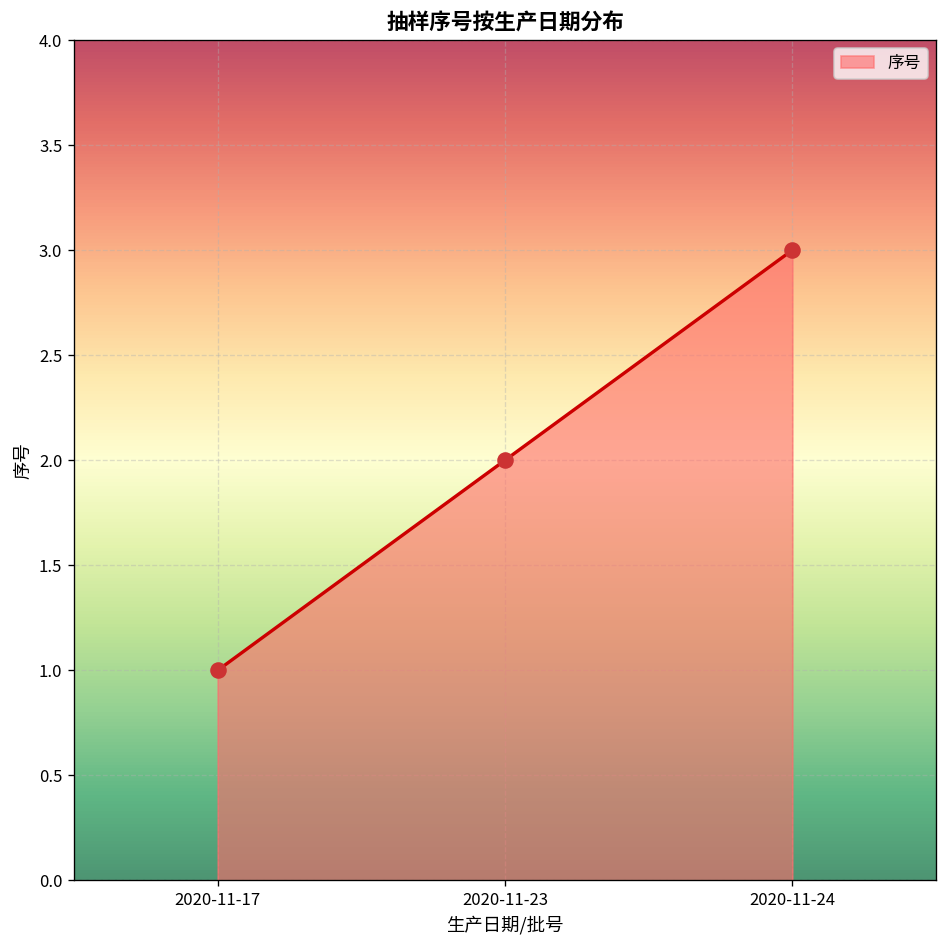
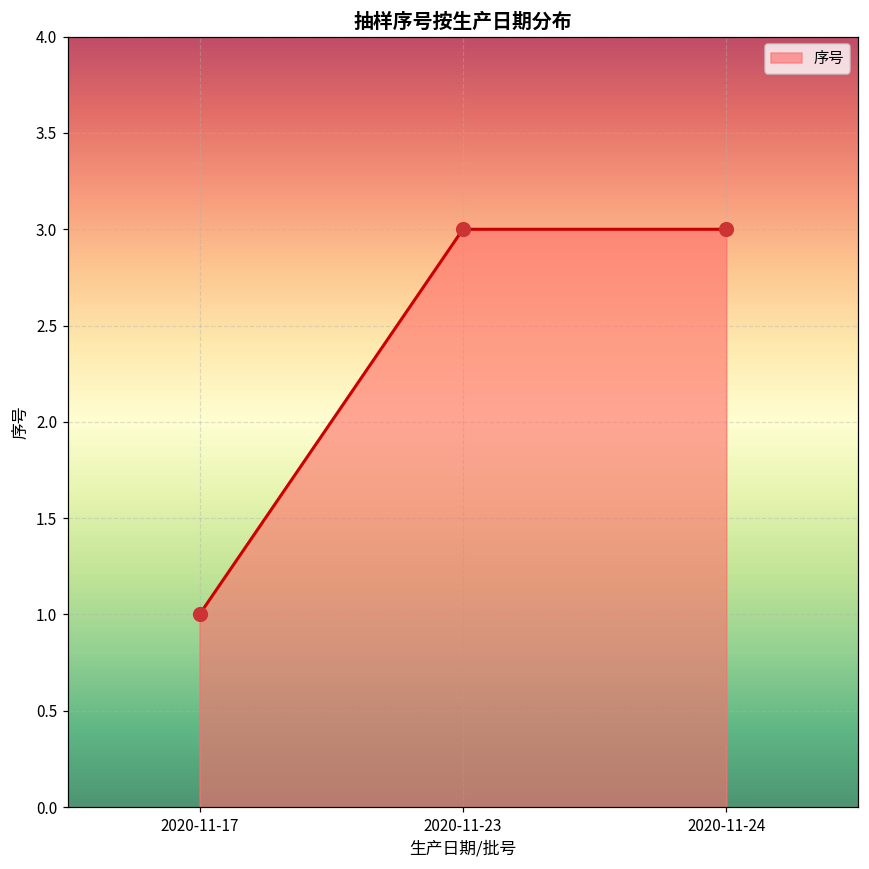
  {
    "2020-11-17": 1,
-   "2020-11-23": 2,
+   "2020-11-23": 3,
    "2020-11-24": 3
  }
